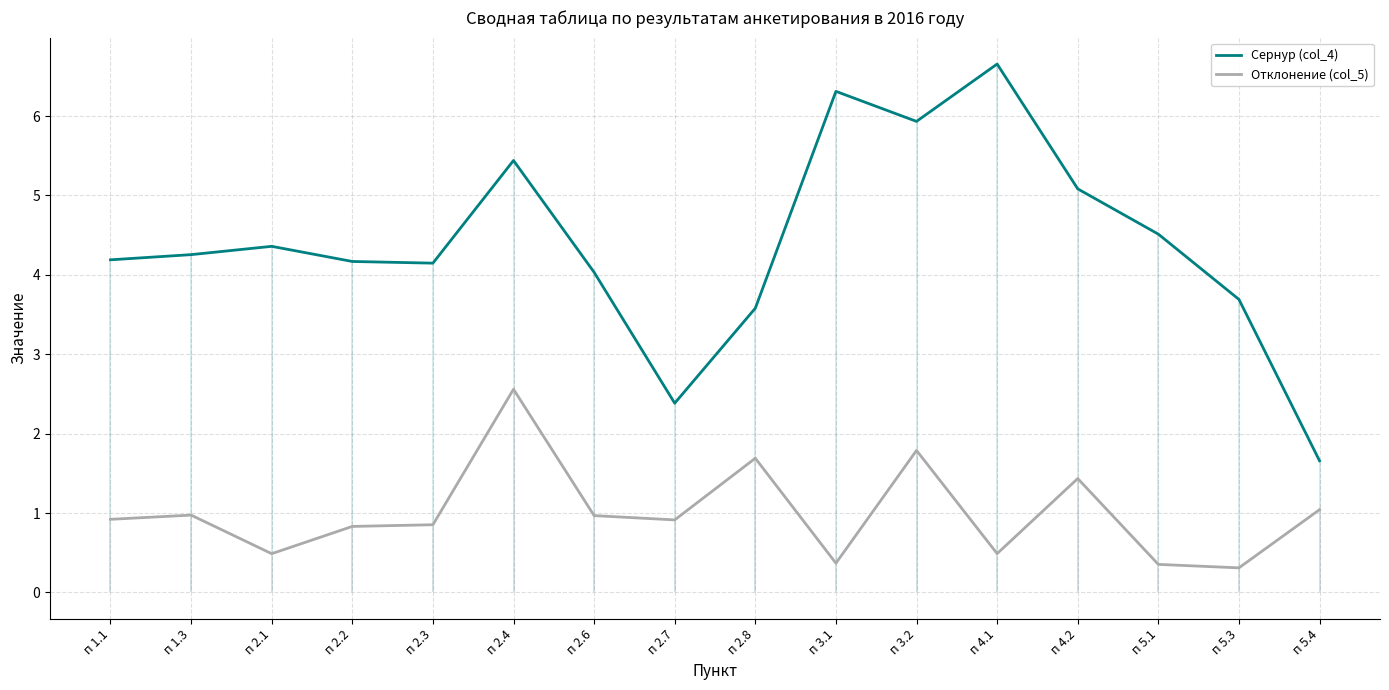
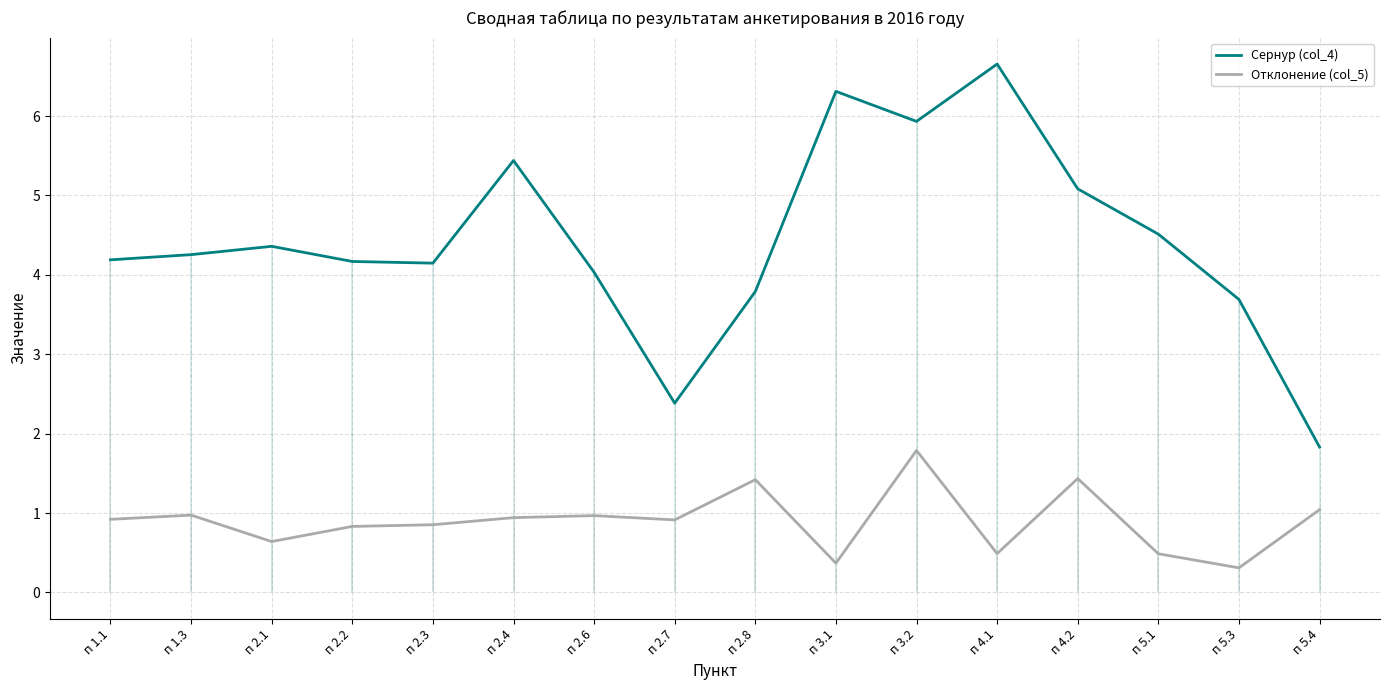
  {
    "Сернур (col_4)": {
      "п 1.1": 4.2,
      "п 1.3": 4.3,
      "п 2.1": 4.4,
      "п 2.2": 4.2,
      "п 2.3": 4.1,
      "п 2.4": 5.4,
      "п 2.6": 4.0,
      "п 2.7": 2.4,
-     "п 2.8": 3.6,
+     "п 2.8": 3.8,
      "п 3.1": 6.3,
      "п 3.2": 5.9,
      "п 4.1": 6.7,
      "п 4.2": 5.1,
      "п 5.1": 4.5,
      "п 5.3": 3.7,
-     "п 5.4": 1.7
+     "п 5.4": 1.8
    },
    "Отклонение (col_5)": {
      "п 1.1": 0.9,
      "п 1.3": 1.0,
-     "п 2.1": 0.5,
+     "п 2.1": 0.6,
      "п 2.2": 0.8,
      "п 2.3": 0.9,
-     "п 2.4": 2.6,
+     "п 2.4": 0.9,
      "п 2.6": 1.0,
      "п 2.7": 0.9,
-     "п 2.8": 1.7,
+     "п 2.8": 1.4,
      "п 3.1": 0.4,
      "п 3.2": 1.8,
      "п 4.1": 0.5,
      "п 4.2": 1.4,
-     "п 5.1": 0.4,
+     "п 5.1": 0.5,
      "п 5.3": 0.3,
      "п 5.4": 1.0
    }
  }
